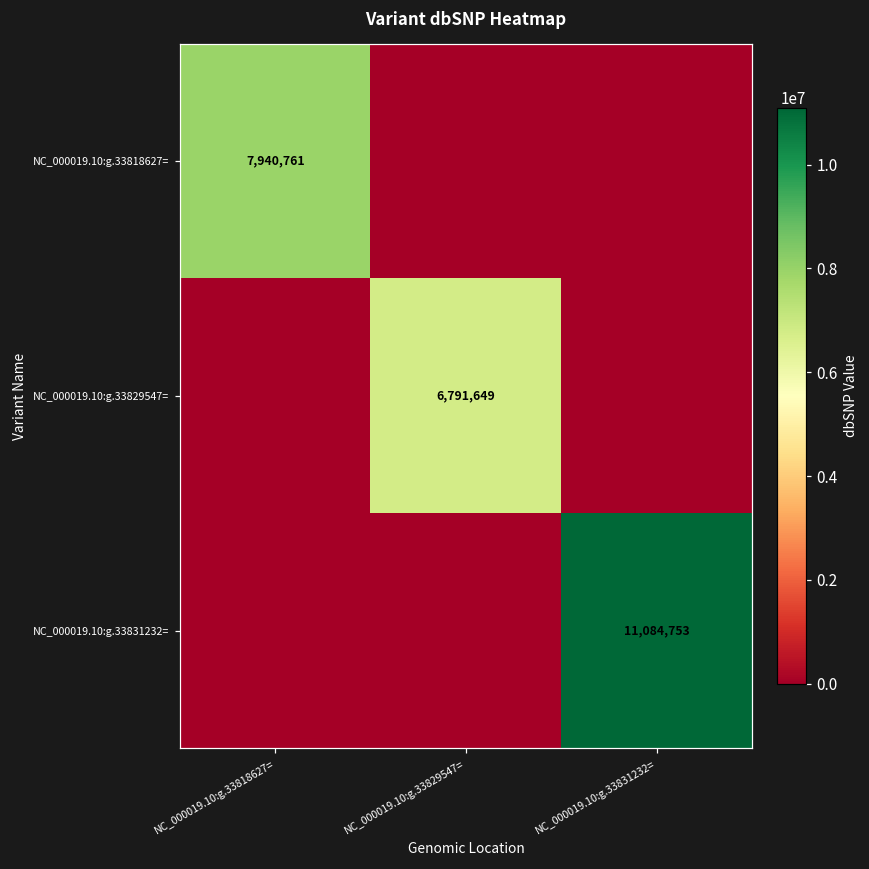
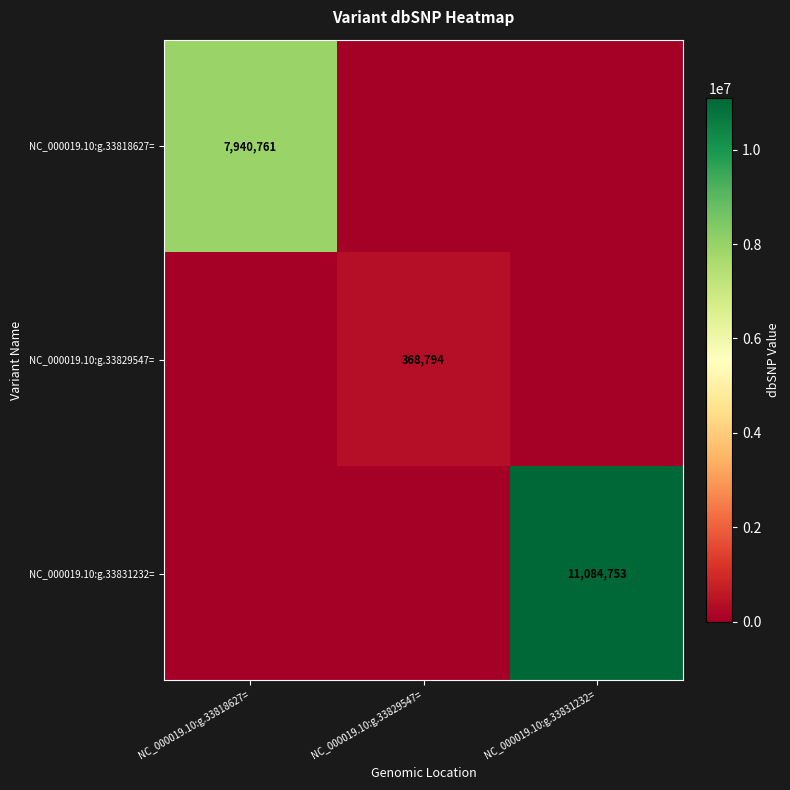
  {
    "NC_000019.10:g.33818627=": {
      "NC_000019.10:g.33818627=": "7,940,761"
    },
    "NC_000019.10:g.33829547=": {
-     "NC_000019.10:g.33829547=": "6,791,649"
+     "NC_000019.10:g.33829547=": "368,794"
    },
    "NC_000019.10:g.33831232=": {
      "NC_000019.10:g.33831232=": "11,084,753"
    }
  }
